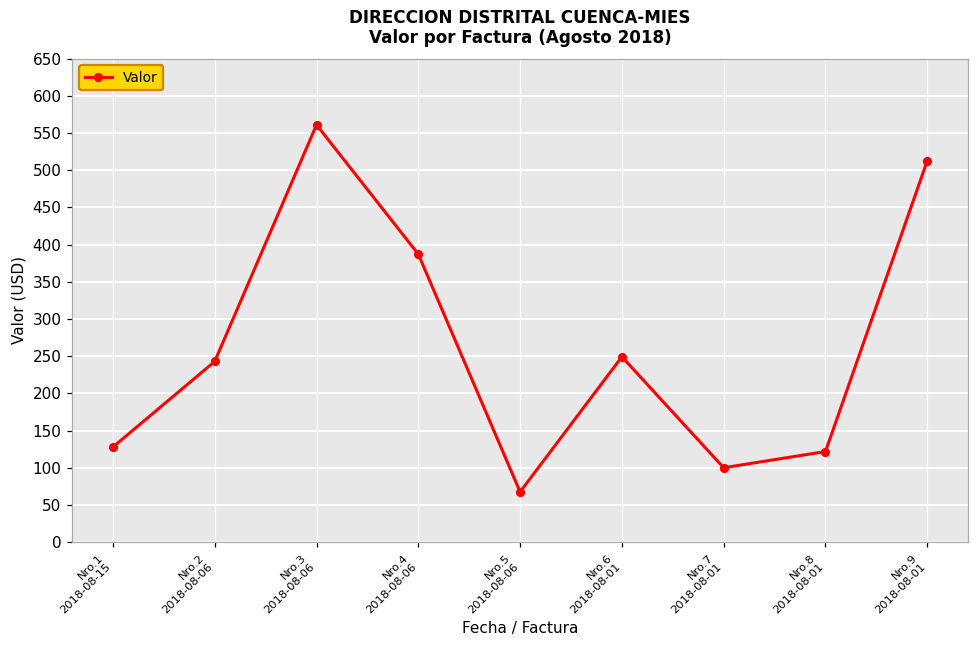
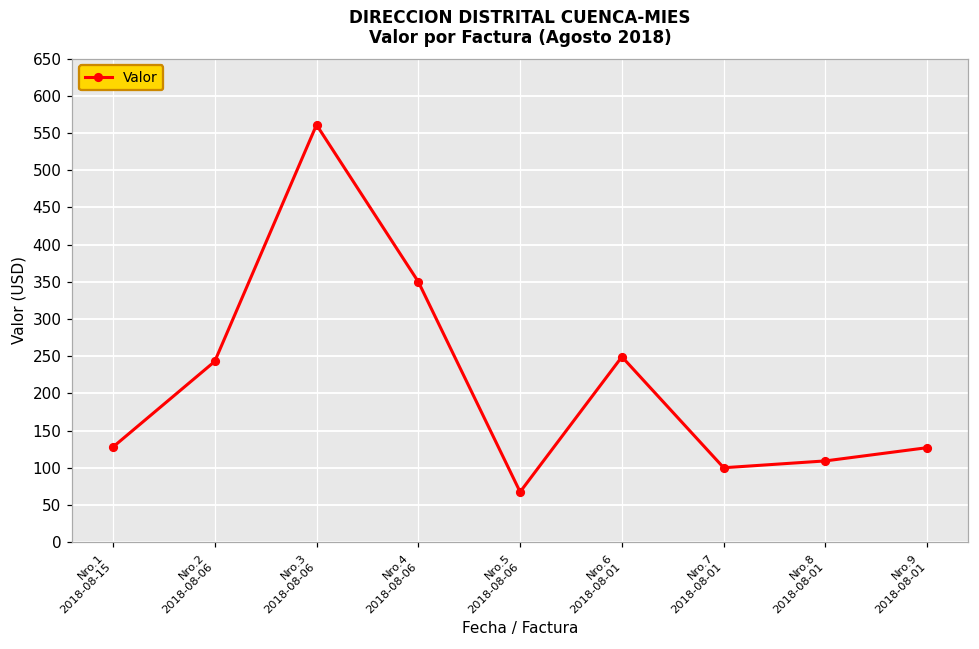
  {
    "Nro.1 2018-08-15": 130,
    "Nro.2 2018-08-06": 240,
    "Nro.3 2018-08-06": 560,
-   "Nro.4 2018-08-06": 390,
+   "Nro.4 2018-08-06": 350,
    "Nro.5 2018-08-06": 70,
    "Nro.6 2018-08-01": 250,
    "Nro.7 2018-08-01": 100,
-   "Nro.8 2018-08-01": 120,
-   "Nro.9 2018-08-01": 510
+   "Nro.8 2018-08-01": 110,
+   "Nro.9 2018-08-01": 130
  }
